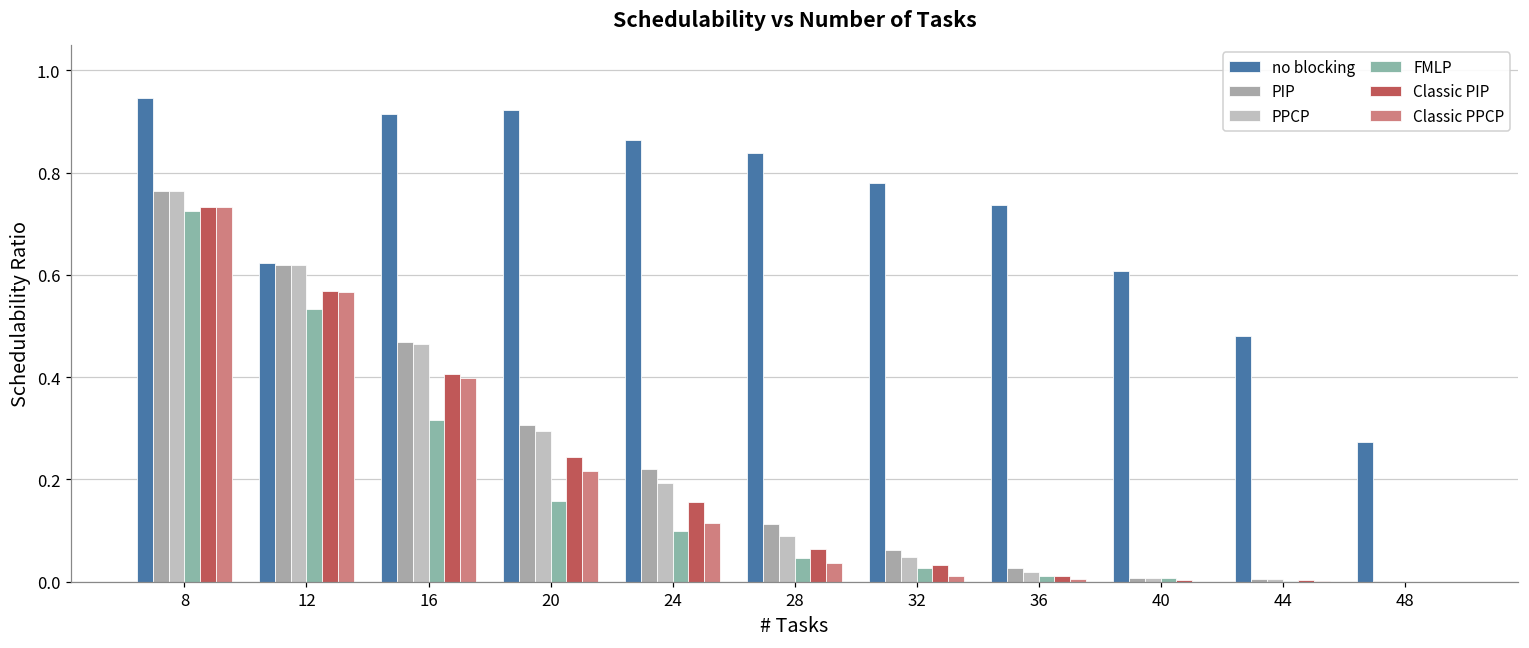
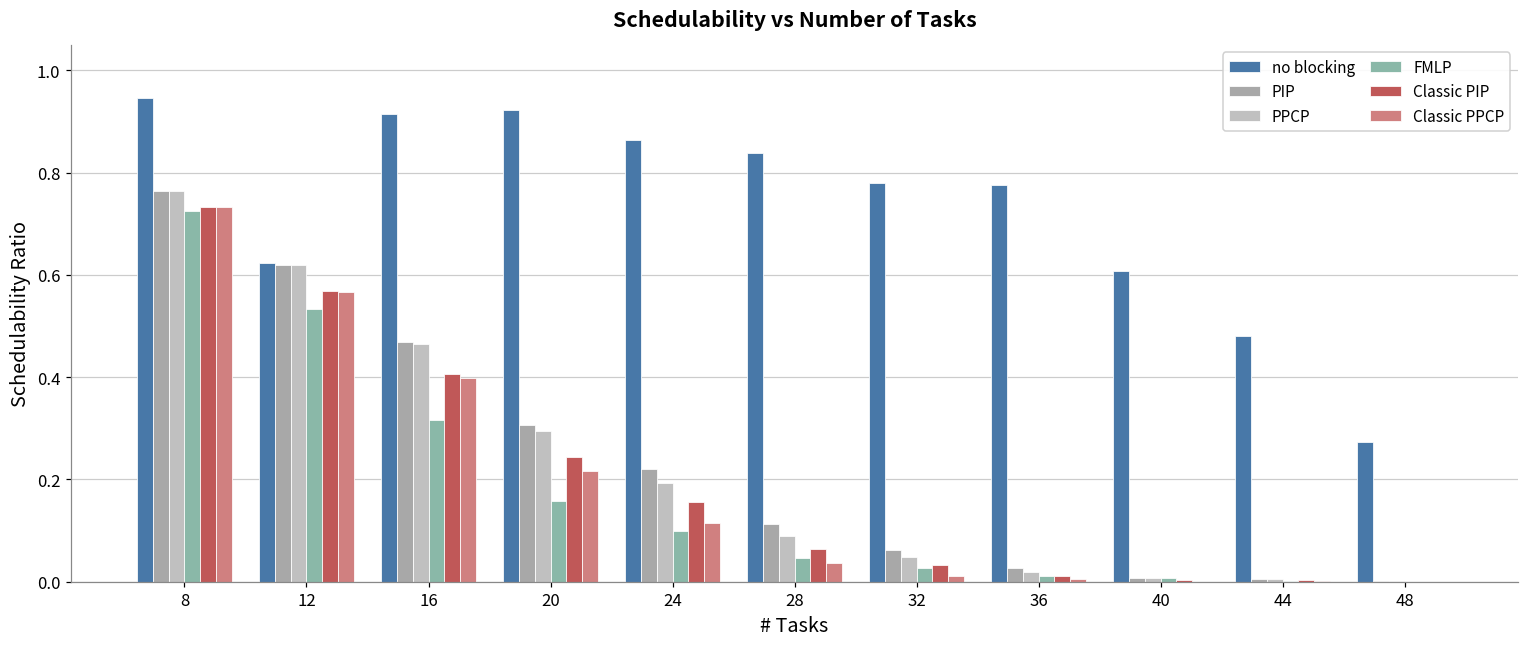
  {
    "no blocking": {
      "8": 0.95,
      "12": 0.62,
      "16": 0.91,
      "20": 0.92,
      "24": 0.86,
      "28": 0.84,
      "32": 0.78,
-     "36": 0.74,
+     "36": 0.78,
      "40": 0.61,
      "44": 0.48,
      "48": 0.27
    }
  }
